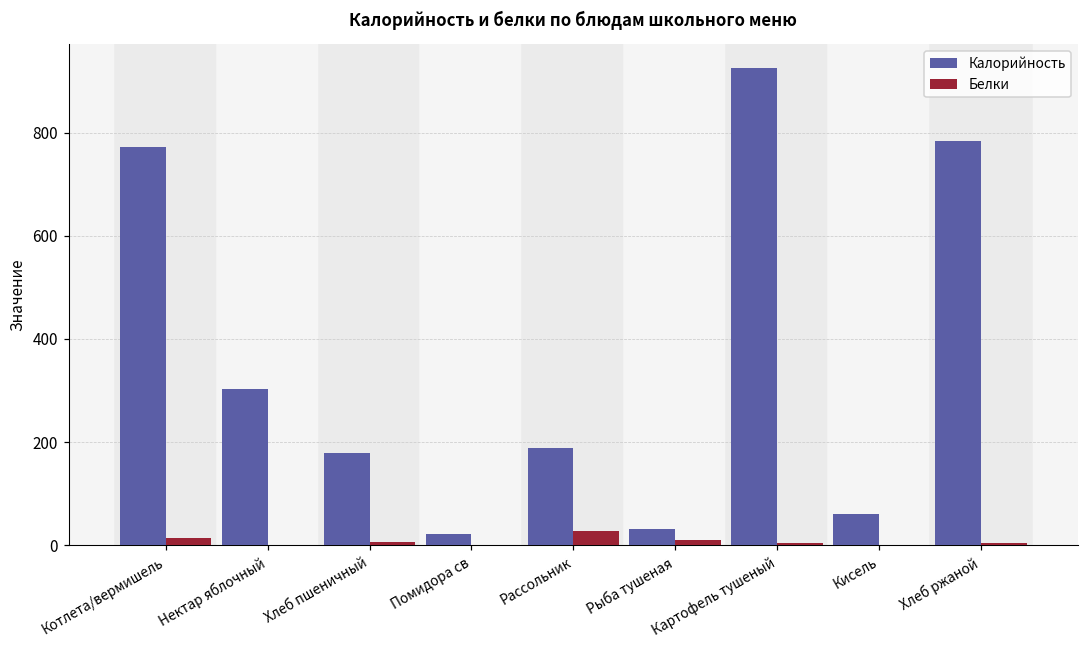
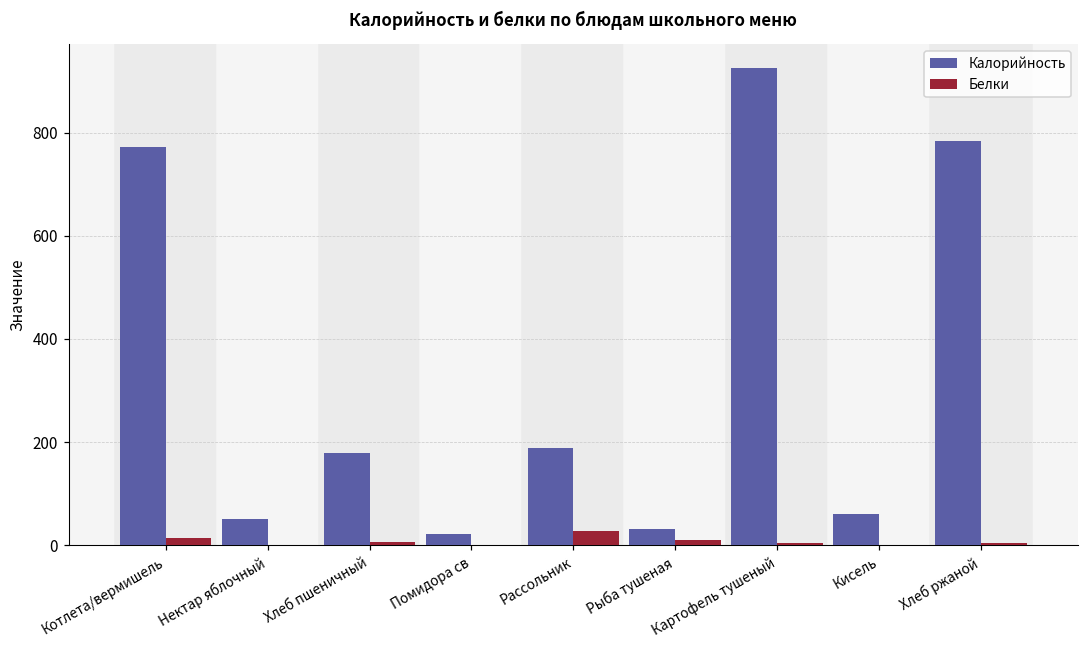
  {
    "Калорийность": {
      "Котлета/вермишель": 770,
-     "Нектар яблочный": 300,
+     "Нектар яблочный": 50,
      "Хлеб пшеничный": 180,
      "Помидора св": 20,
      "Рассольник": 190,
      "Рыба тушеная": 30,
      "Картофель тушеный": 930,
      "Кисель": 60,
      "Хлеб ржаной": 780
    },
    "Белки": {
      "Котлета/вермишель": 10,
      "Хлеб пшеничный": 10,
      "Рассольник": 30,
      "Рыба тушеная": 10,
      "Кисель": 0
    }
  }
